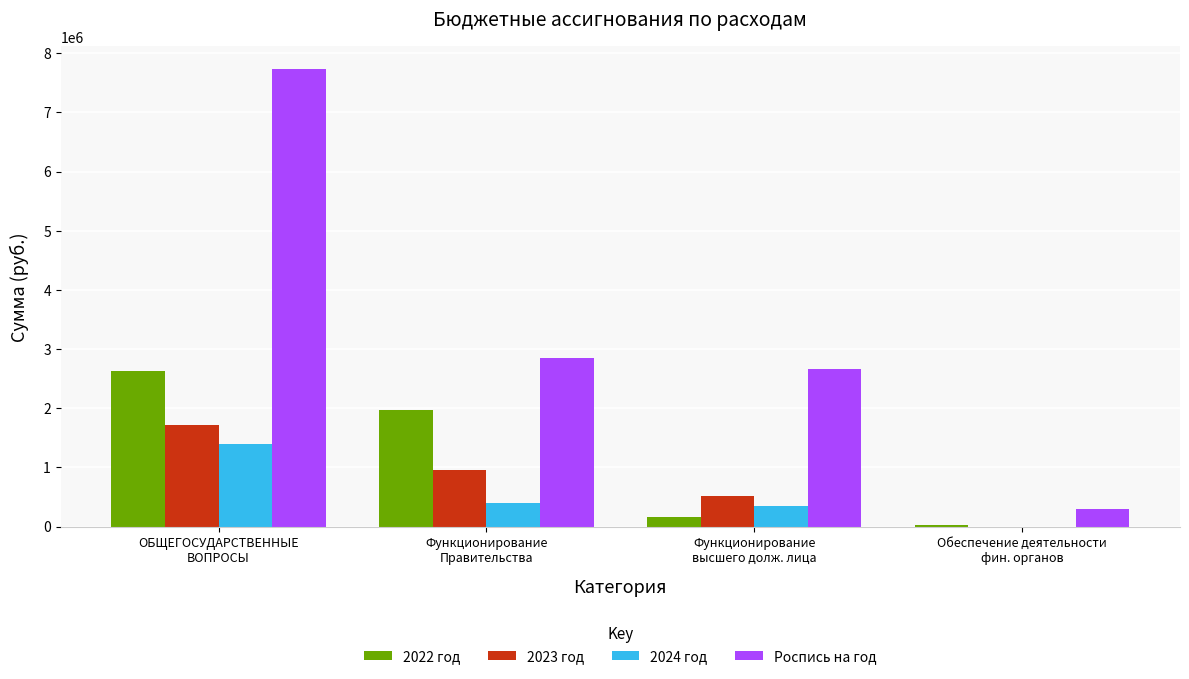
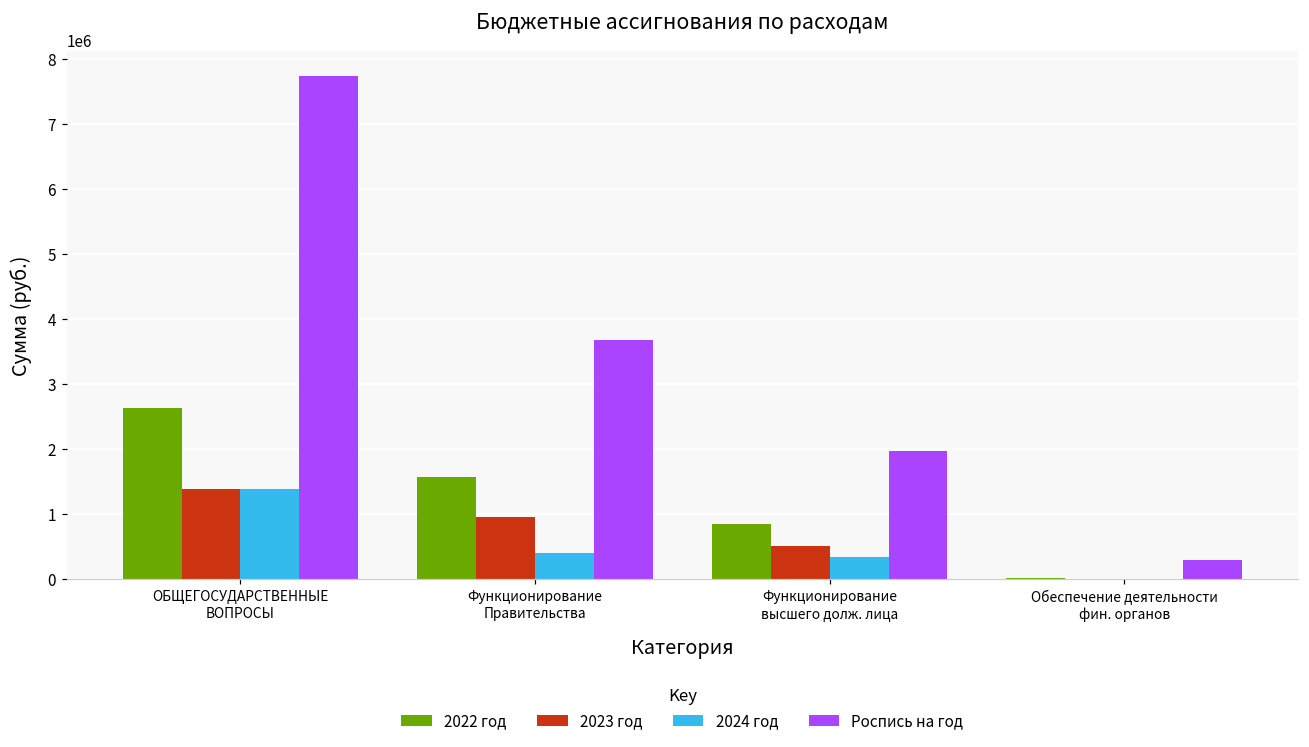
  {
    "2022 год": {
      "ОБЩЕГОСУДАРСТВЕННЫЕ ВОПРОСЫ": 2600000,
-     "Функционирование Правительства": 2000000,
-     "Функционирование высшего долж. лица": 200000
+     "Функционирование Правительства": 1600000,
+     "Функционирование высшего долж. лица": 800000
    },
    "2023 год": {
-     "ОБЩЕГОСУДАРСТВЕННЫЕ ВОПРОСЫ": 1700000,
+     "ОБЩЕГОСУДАРСТВЕННЫЕ ВОПРОСЫ": 1400000,
      "Функционирование Правительства": 1000000,
      "Функционирование высшего долж. лица": 500000,
      "Обеспечение деятельности фин. органов": 0
    },
    "2024 год": {
      "ОБЩЕГОСУДАРСТВЕННЫЕ ВОПРОСЫ": 1400000,
      "Функционирование Правительства": 400000,
      "Функционирование высшего долж. лица": 300000,
      "Обеспечение деятельности фин. органов": 0
    },
    "Роспись на год": {
      "ОБЩЕГОСУДАРСТВЕННЫЕ ВОПРОСЫ": 7700000,
-     "Функционирование Правительства": 2800000,
-     "Функционирование высшего долж. лица": 2700000,
+     "Функционирование Правительства": 3700000,
+     "Функционирование высшего долж. лица": 2000000,
      "Обеспечение деятельности фин. органов": 300000
    }
  }
